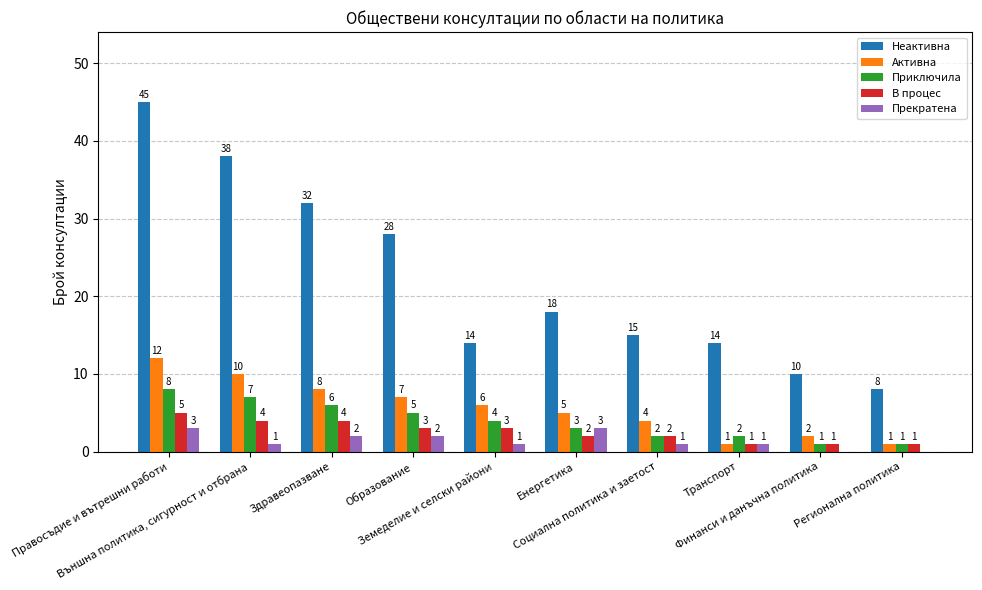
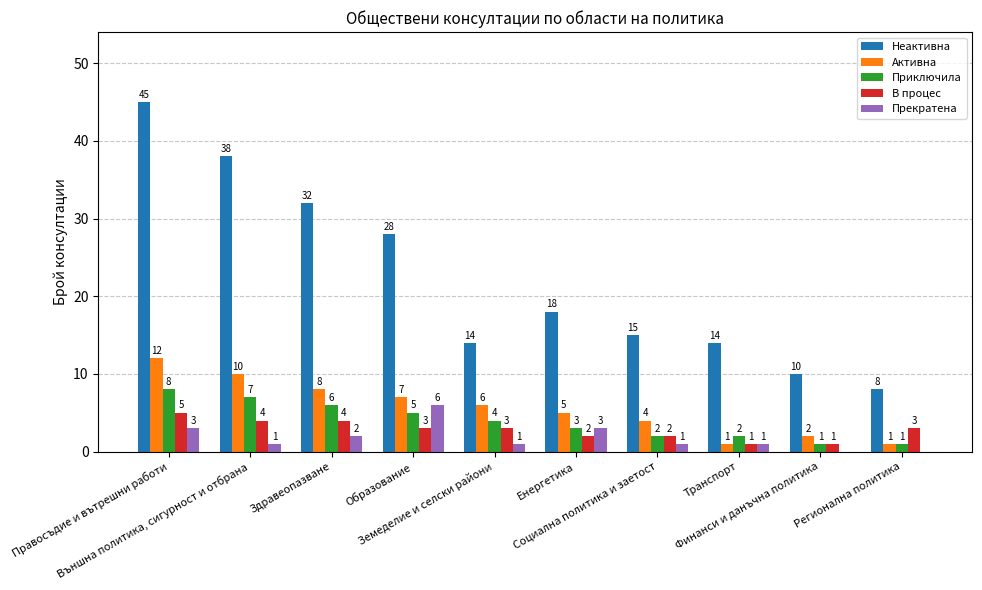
  {
    "Неактивна": {
      "Правосъдие и вътрешни работи": 45,
      "Външна политика, сигурност и отбрана": 38,
      "Здравеопазване": 32,
      "Образование": 28,
      "Земеделие и селски райони": 14,
      "Енергетика": 18,
      "Социална политика и заетост": 15,
      "Транспорт": 14,
      "Финанси и данъчна политика": 10,
      "Регионална политика": 8
    },
    "Активна": {
      "Правосъдие и вътрешни работи": 12,
      "Външна политика, сигурност и отбрана": 10,
      "Здравеопазване": 8,
      "Образование": 7,
      "Земеделие и селски райони": 6,
      "Енергетика": 5,
      "Социална политика и заетост": 4,
      "Транспорт": 1,
      "Финанси и данъчна политика": 2,
      "Регионална политика": 1
    },
    "Приключила": {
      "Правосъдие и вътрешни работи": 8,
      "Външна политика, сигурност и отбрана": 7,
      "Здравеопазване": 6,
      "Образование": 5,
      "Земеделие и селски райони": 4,
      "Енергетика": 3,
      "Социална политика и заетост": 2,
      "Транспорт": 2,
      "Финанси и данъчна политика": 1,
      "Регионална политика": 1
    },
    "В процес": {
      "Правосъдие и вътрешни работи": 5,
      "Външна политика, сигурност и отбрана": 4,
      "Здравеопазване": 4,
      "Образование": 3,
      "Земеделие и селски райони": 3,
      "Енергетика": 2,
      "Социална политика и заетост": 2,
      "Транспорт": 1,
      "Финанси и данъчна политика": 1,
-     "Регионална политика": 1
+     "Регионална политика": 3
    },
    "Прекратена": {
      "Правосъдие и вътрешни работи": 3,
      "Външна политика, сигурност и отбрана": 1,
      "Здравеопазване": 2,
-     "Образование": 2,
+     "Образование": 6,
      "Земеделие и селски райони": 1,
      "Енергетика": 3,
      "Социална политика и заетост": 1,
      "Транспорт": 1
    }
  }
